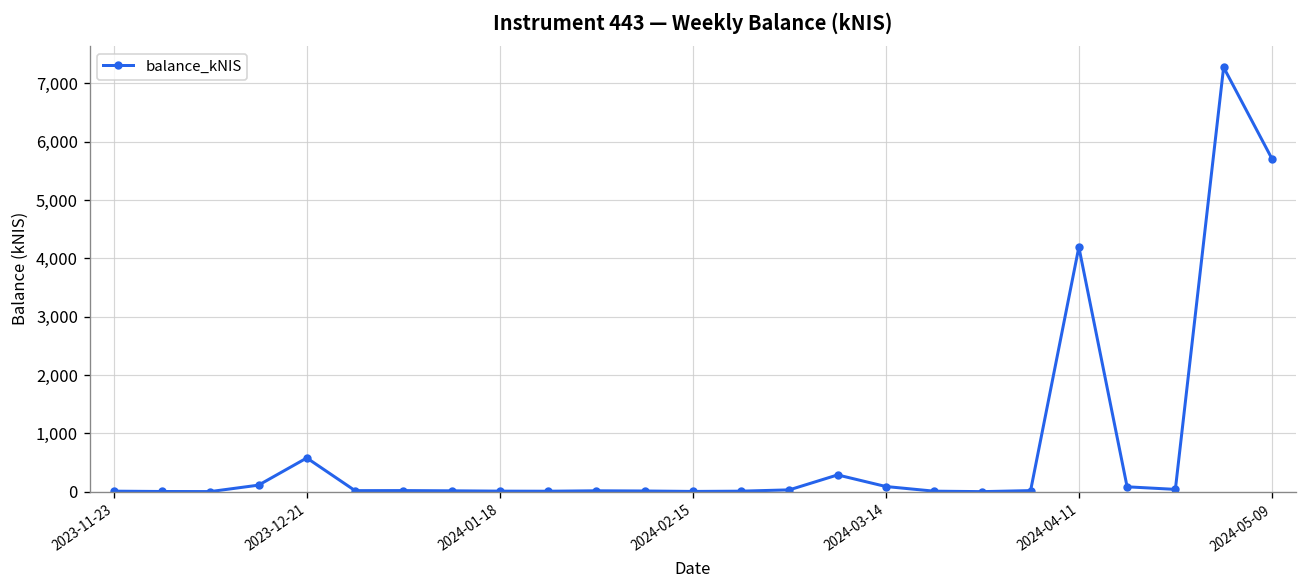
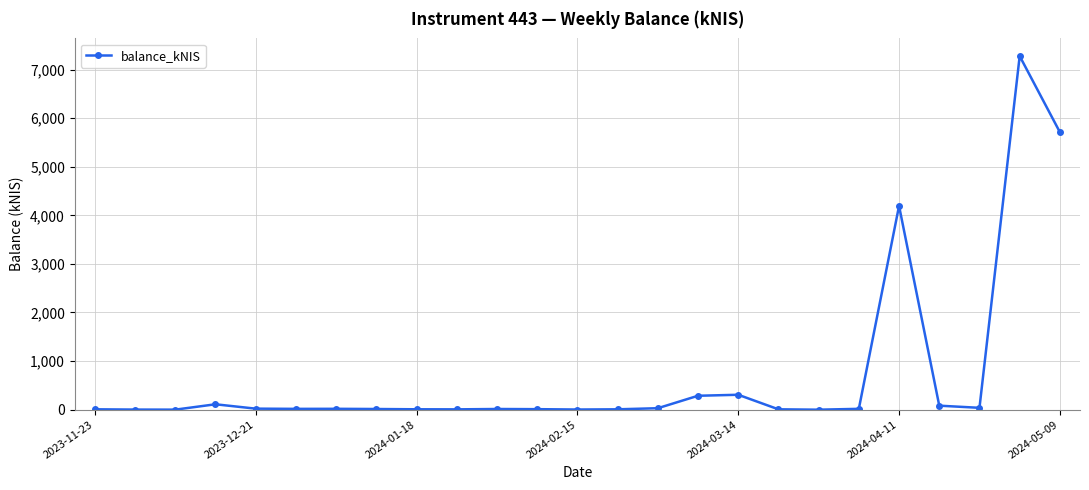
  {
    "2023-11-23": "0",
-   "2023-12-21": "600",
+   "2023-12-21": "0",
    "2024-01-18": "0",
    "2024-02-15": "0",
-   "2024-03-14": "100",
+   "2024-03-14": "300",
    "2024-04-11": "4,200",
    "2024-05-09": "5,700"
  }
